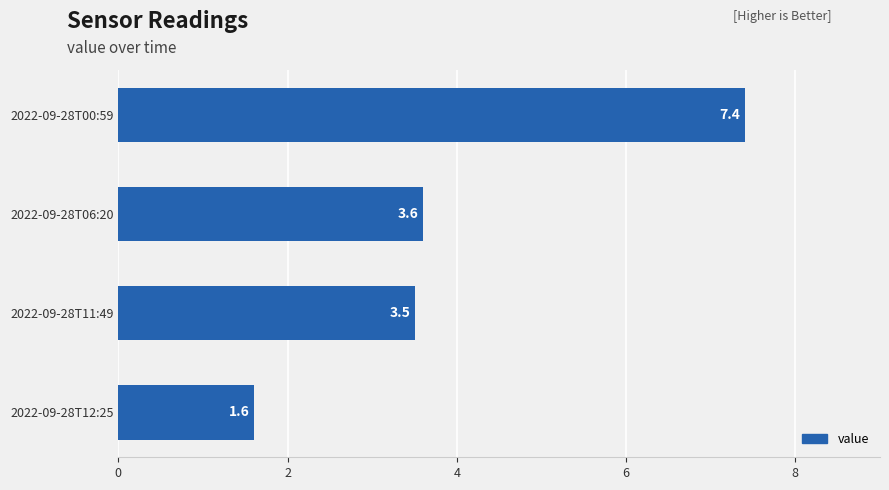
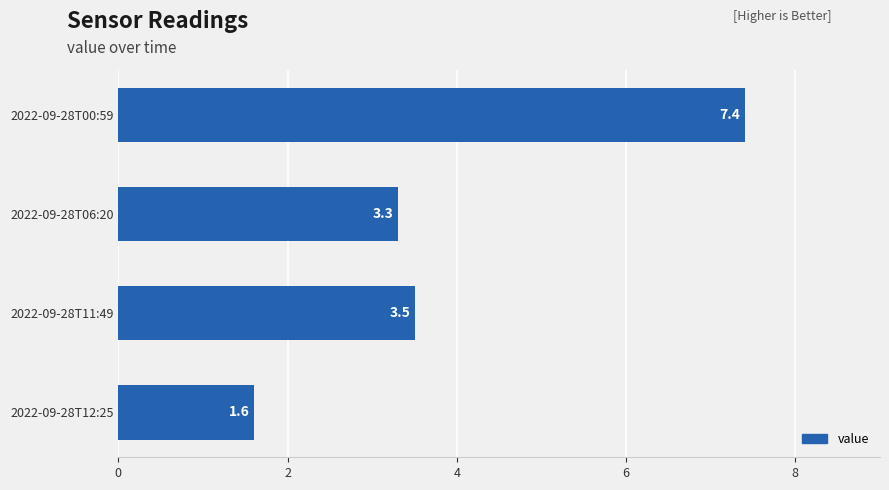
  {
    "2022-09-28T00:59": 7.4,
-   "2022-09-28T06:20": 3.6,
+   "2022-09-28T06:20": 3.3,
    "2022-09-28T11:49": 3.5,
    "2022-09-28T12:25": 1.6
  }
